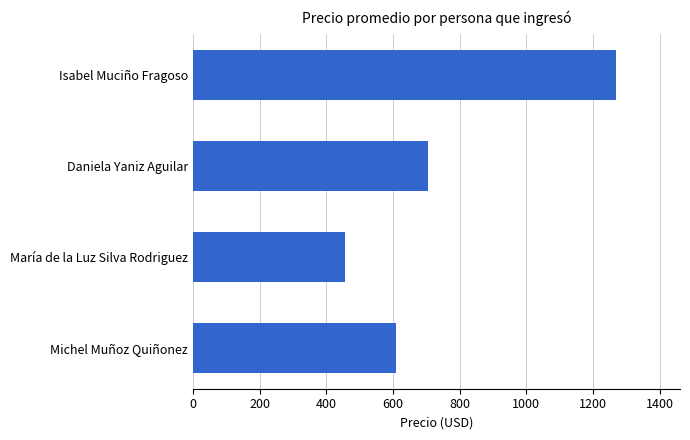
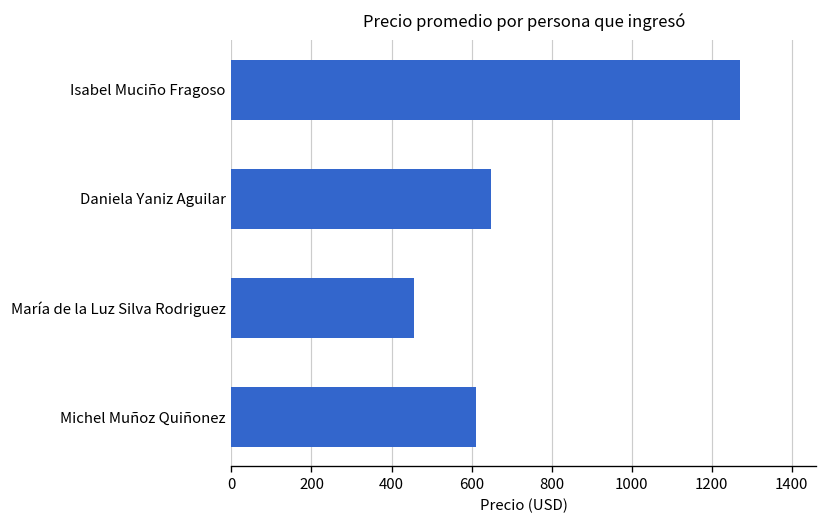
  {
    "Isabel Muciño Fragoso": 1270,
-   "Daniela Yaniz Aguilar": 700,
+   "Daniela Yaniz Aguilar": 650,
    "María de la Luz Silva Rodriguez": 460,
    "Michel Muñoz Quiñonez": 610
  }
